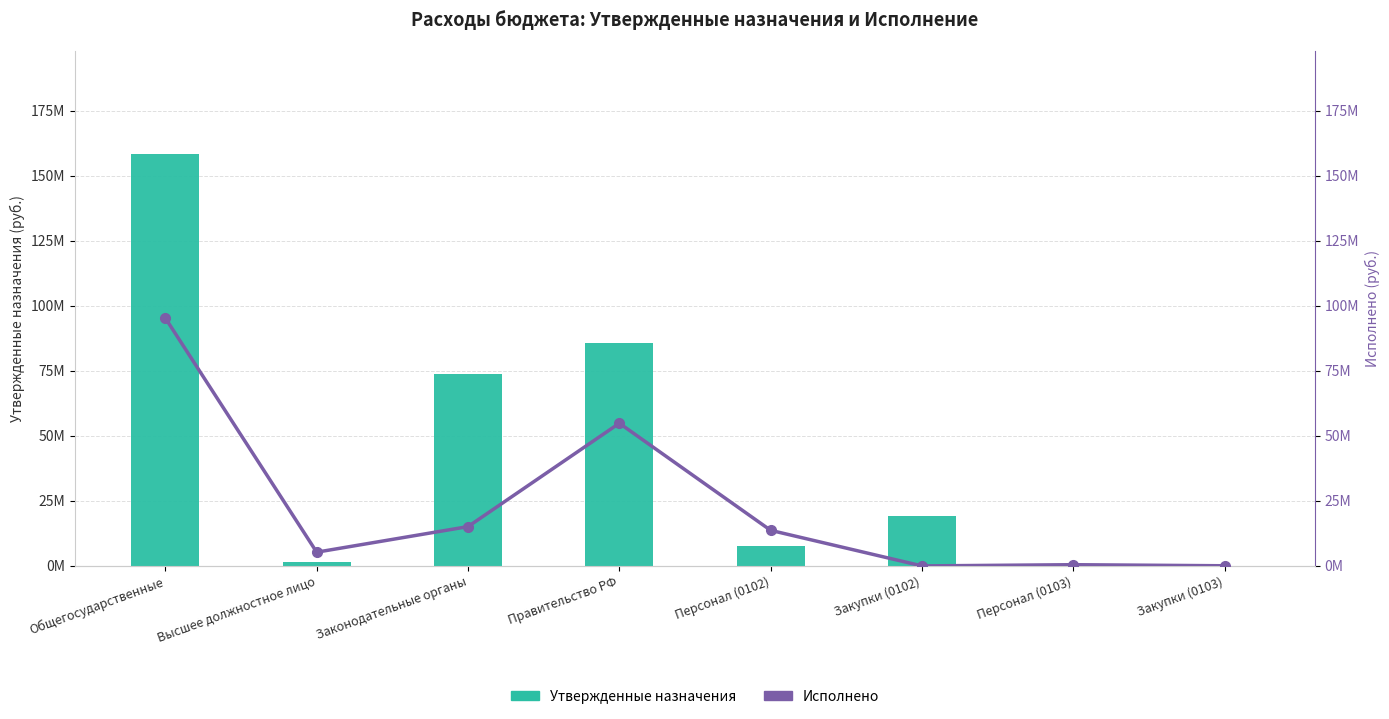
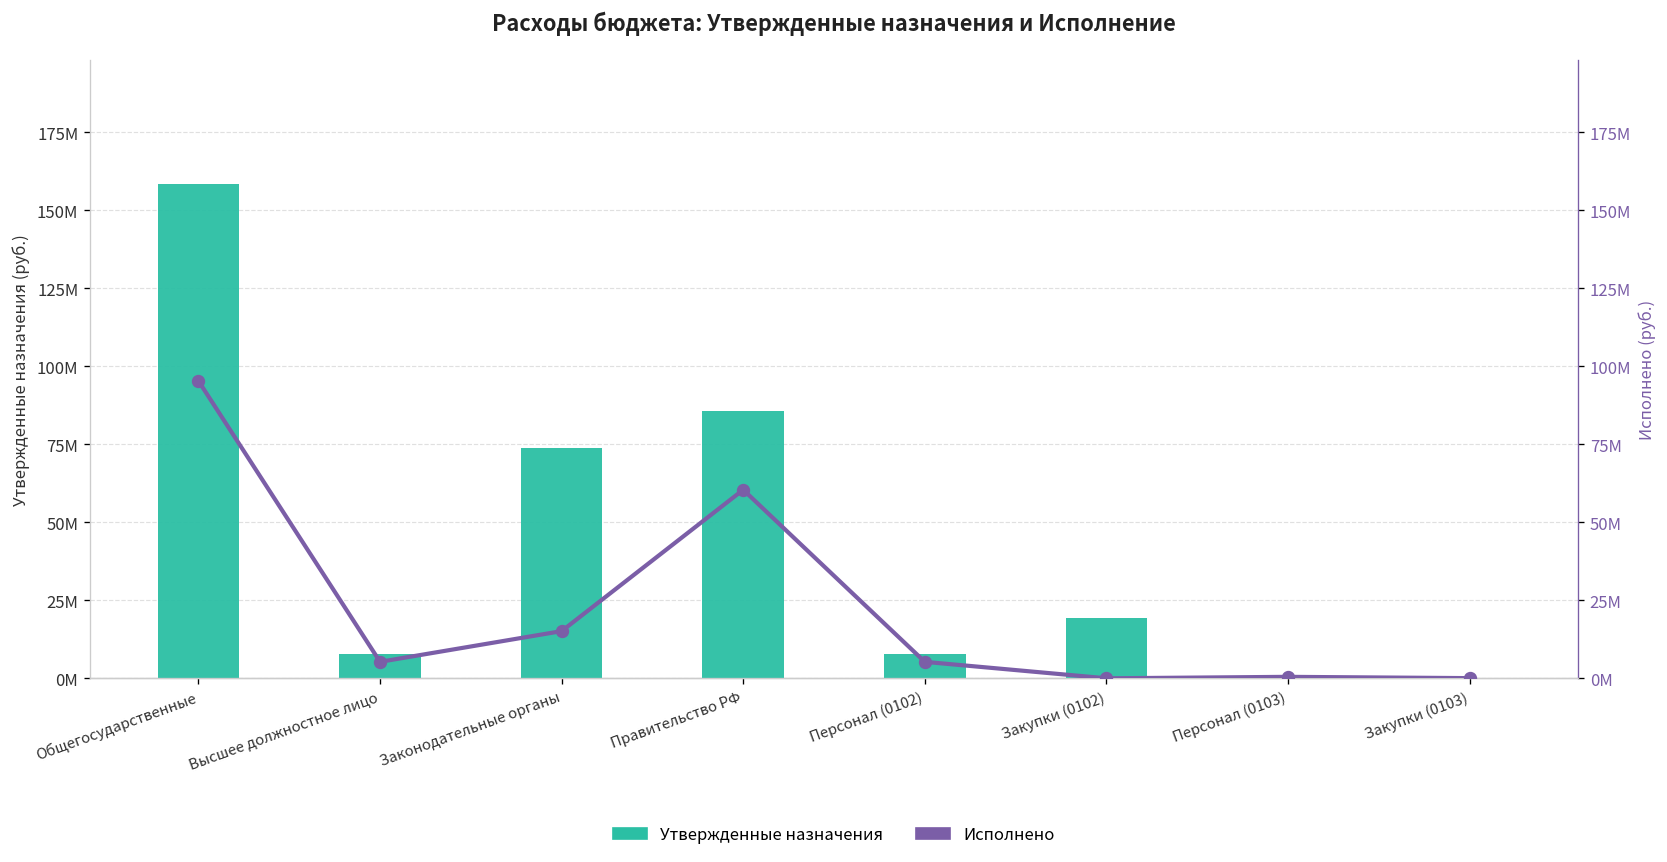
  {
    "Утвержденные назначения": {
      "Общегосударственные": 158000000,
-     "Высшее должностное лицо": 2000000,
+     "Высшее должностное лицо": 8000000,
      "Законодательные органы": 74000000,
      "Правительство РФ": 86000000,
      "Персонал (0102)": 8000000,
      "Закупки (0102)": 19000000
    },
    "Исполнено": {
      "Общегосударственные": 95000000,
      "Высшее должностное лицо": 5000000,
      "Законодательные органы": 15000000,
-     "Правительство РФ": 55000000,
-     "Персонал (0102)": 14000000,
+     "Правительство РФ": 60000000,
+     "Персонал (0102)": 5000000,
      "Закупки (0102)": 0,
      "Персонал (0103)": 0,
      "Закупки (0103)": 0
    }
  }
